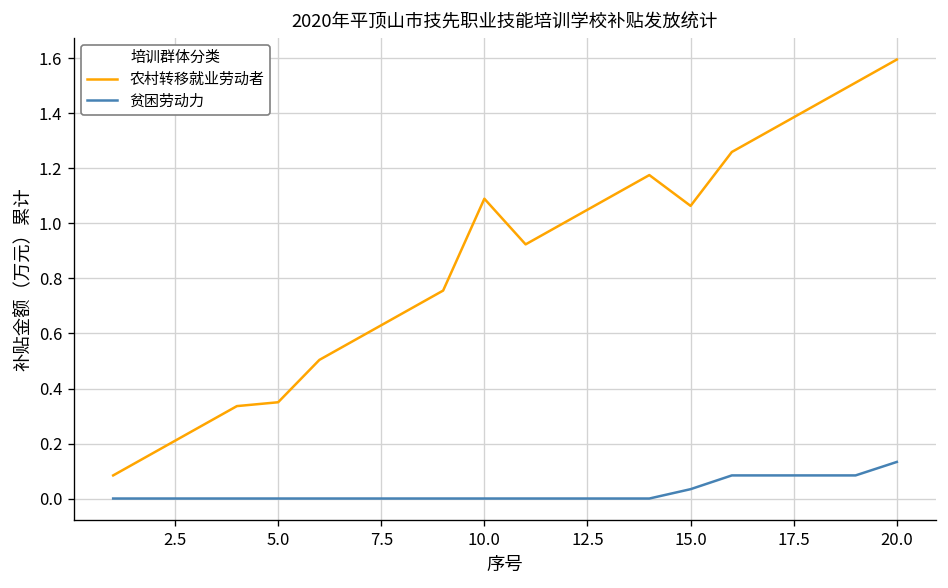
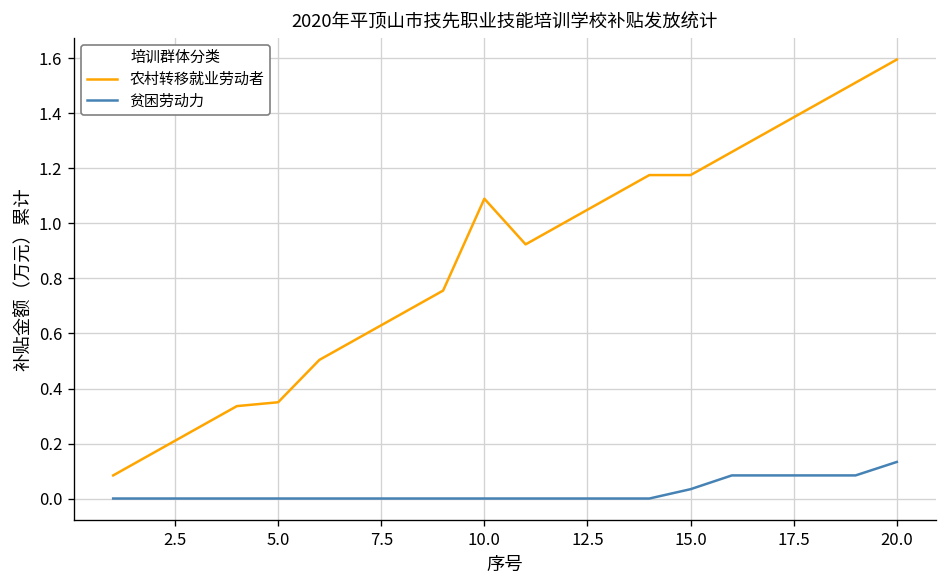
  {
    "农村转移就业劳动者": {
      "5.0": 0.35,
      "10.0": 1.09,
-     "15.0": 1.06,
+     "15.0": 1.18,
      "20.0": 1.60
    },
    "贫困劳动力": {
      "5.0": 0.00,
      "10.0": 0.00,
      "15.0": 0.03,
      "20.0": 0.13
    }
  }
